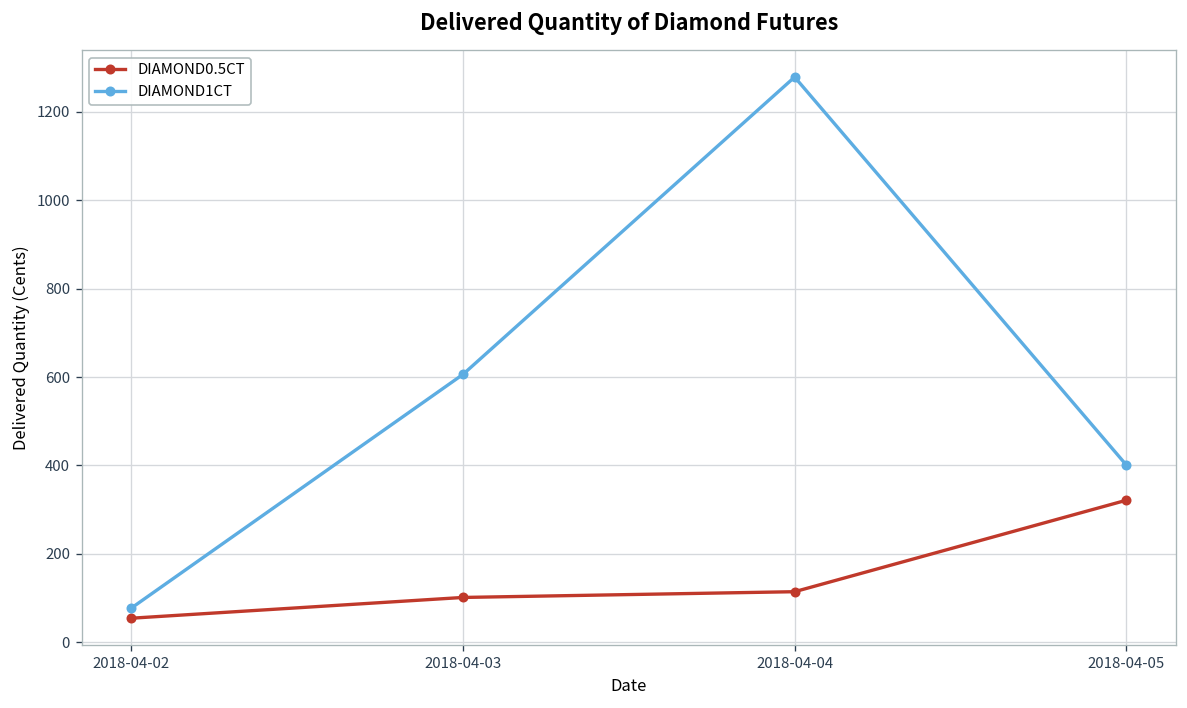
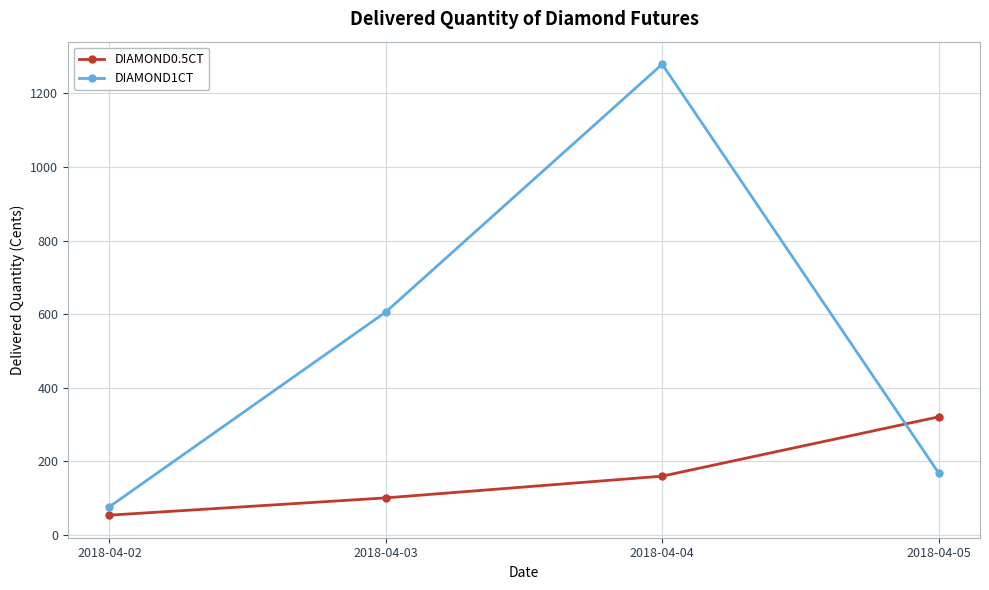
  {
    "DIAMOND0.5CT": {
      "2018-04-02": 50,
      "2018-04-03": 100,
-     "2018-04-04": 110,
+     "2018-04-04": 160,
      "2018-04-05": 320
    },
    "DIAMOND1CT": {
      "2018-04-02": 80,
      "2018-04-03": 610,
      "2018-04-04": 1280,
-     "2018-04-05": 400
+     "2018-04-05": 170
    }
  }
